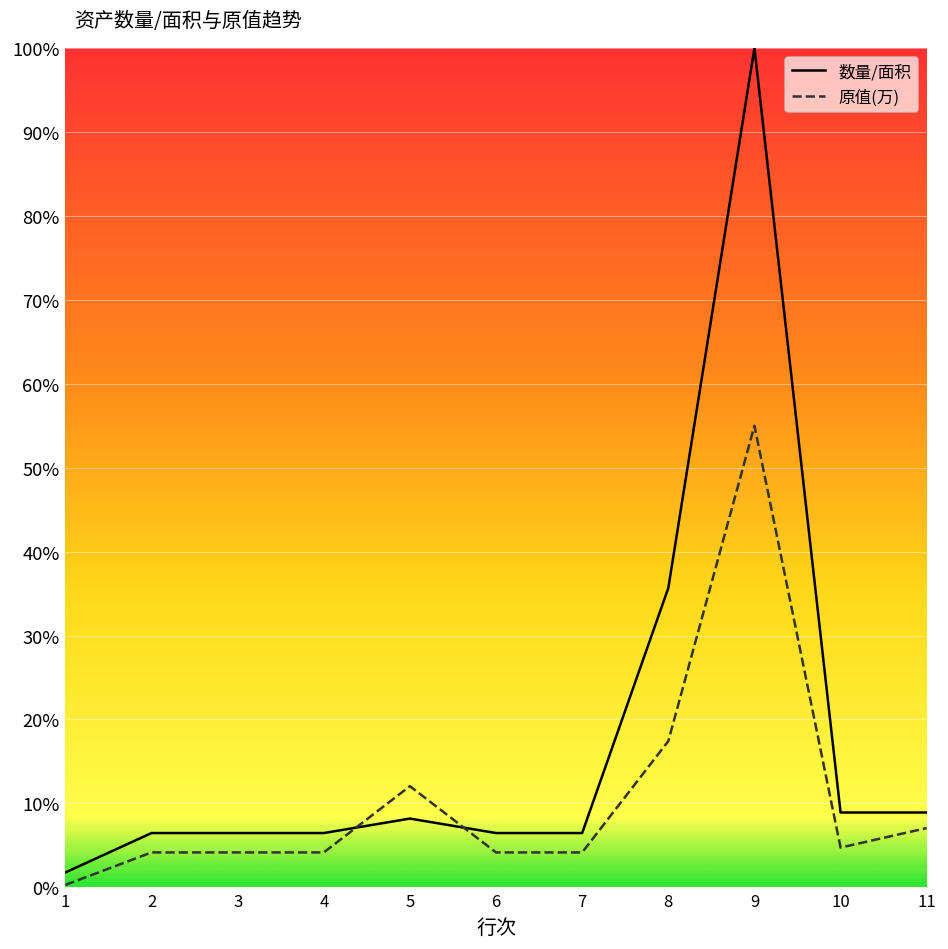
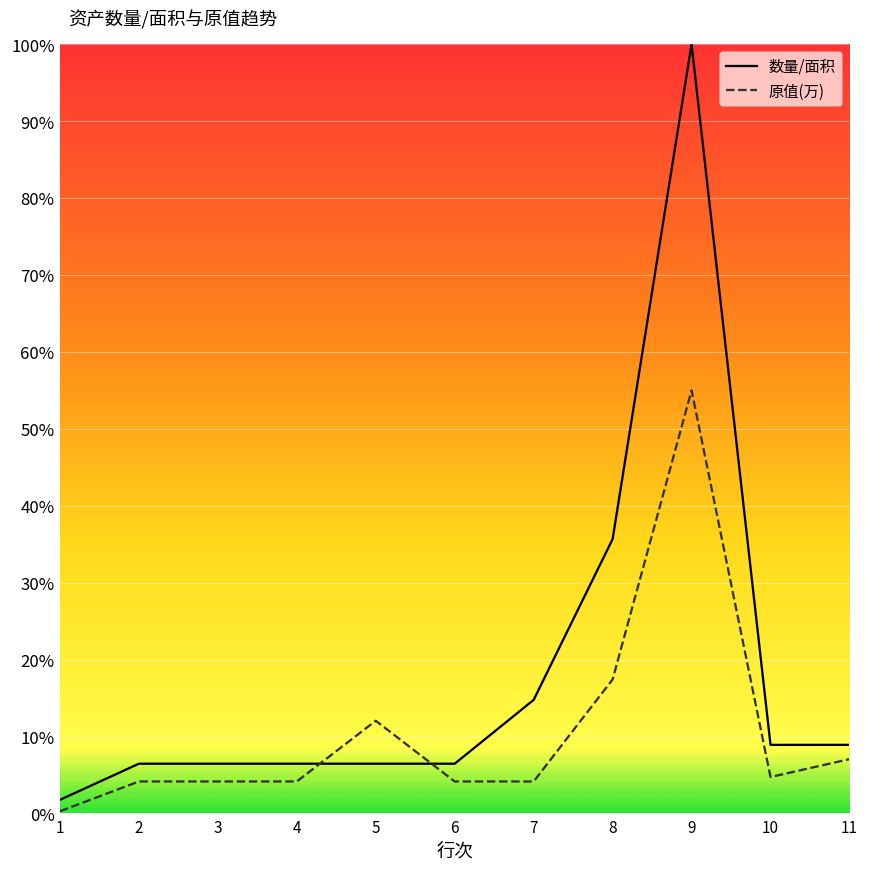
  {
    "数量/面积": {
      "1": "2%",
      "2": "6%",
      "3": "6%",
      "4": "6%",
-     "5": "8%",
+     "5": "6%",
      "6": "6%",
-     "7": "6%",
+     "7": "15%",
      "8": "36%",
      "9": "100%",
      "10": "9%",
      "11": "9%"
    },
    "原值(万)": {
      "1": "0%",
      "2": "4%",
      "3": "4%",
      "4": "4%",
      "5": "12%",
      "6": "4%",
      "7": "4%",
      "8": "17%",
      "9": "55%",
      "10": "5%",
      "11": "7%"
    }
  }
